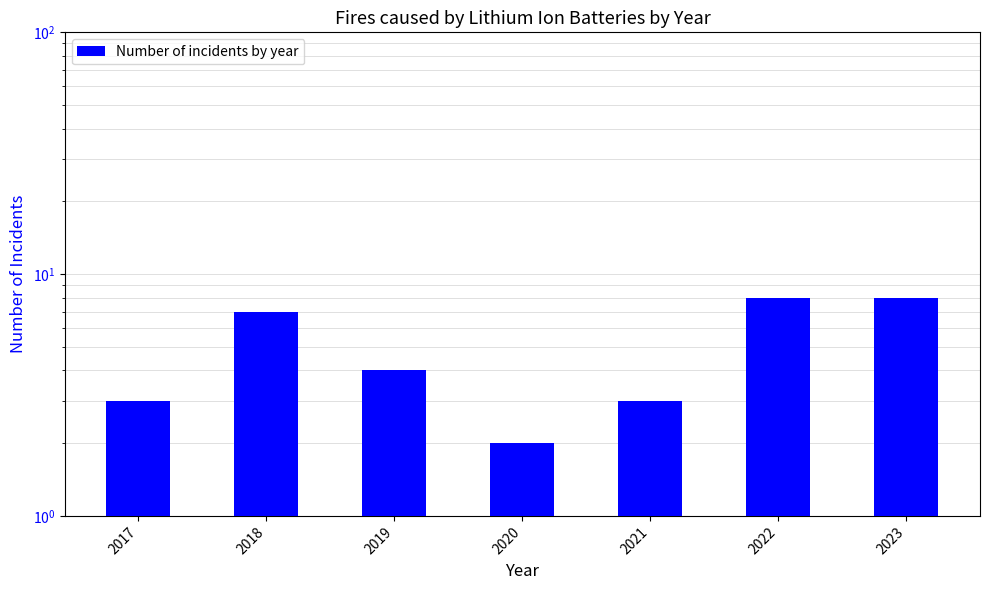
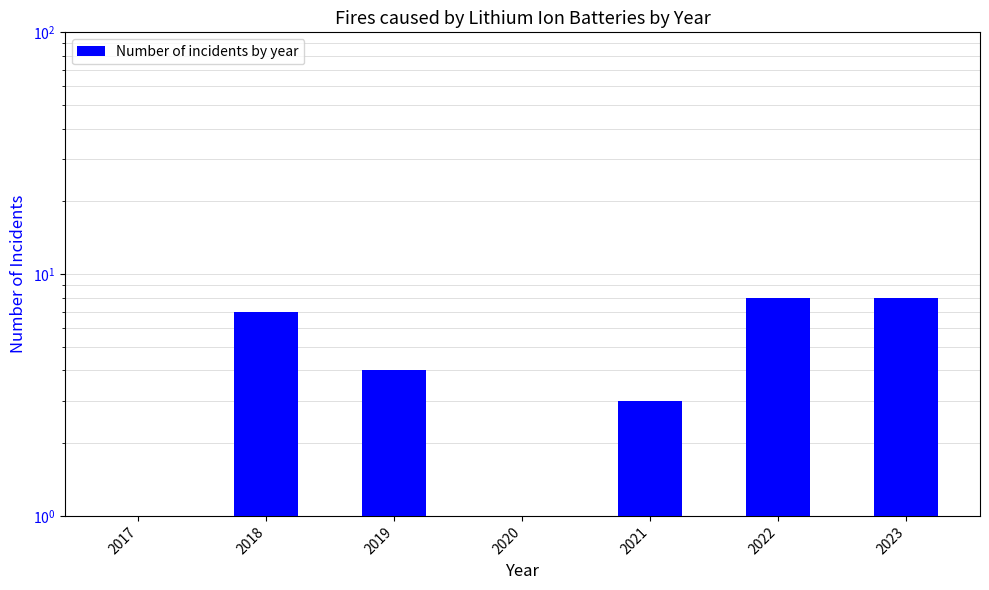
  {
-   "2017": 3,
+   "2017": 1,
    "2018": 7,
    "2019": 4,
-   "2020": 2,
+   "2020": 1,
    "2021": 3,
    "2022": 8,
    "2023": 8
  }
